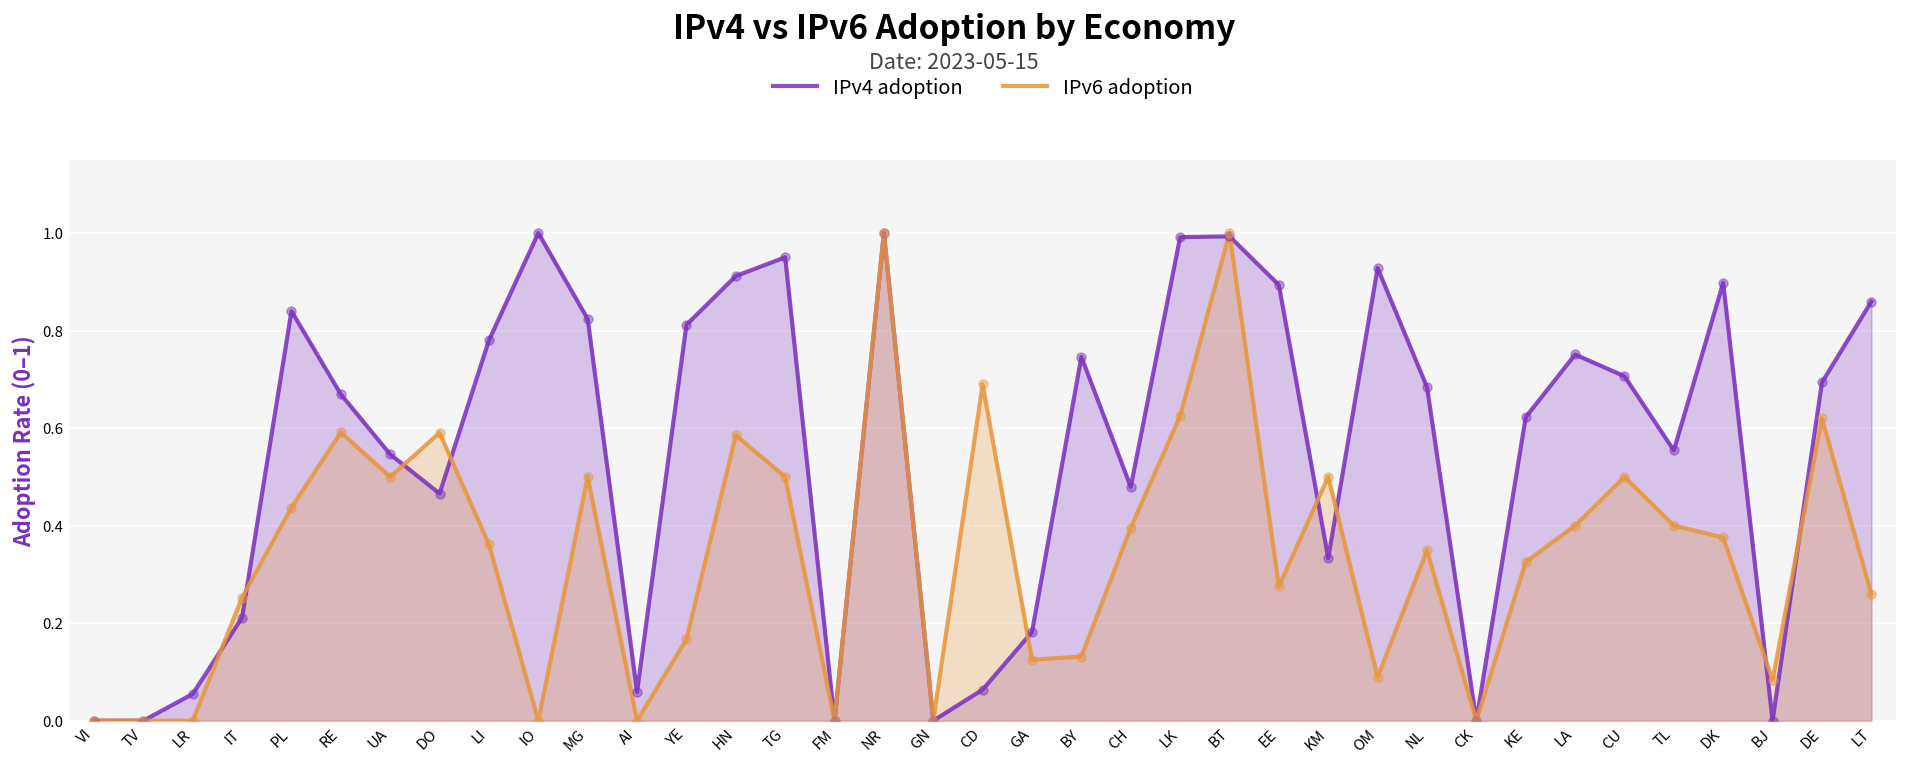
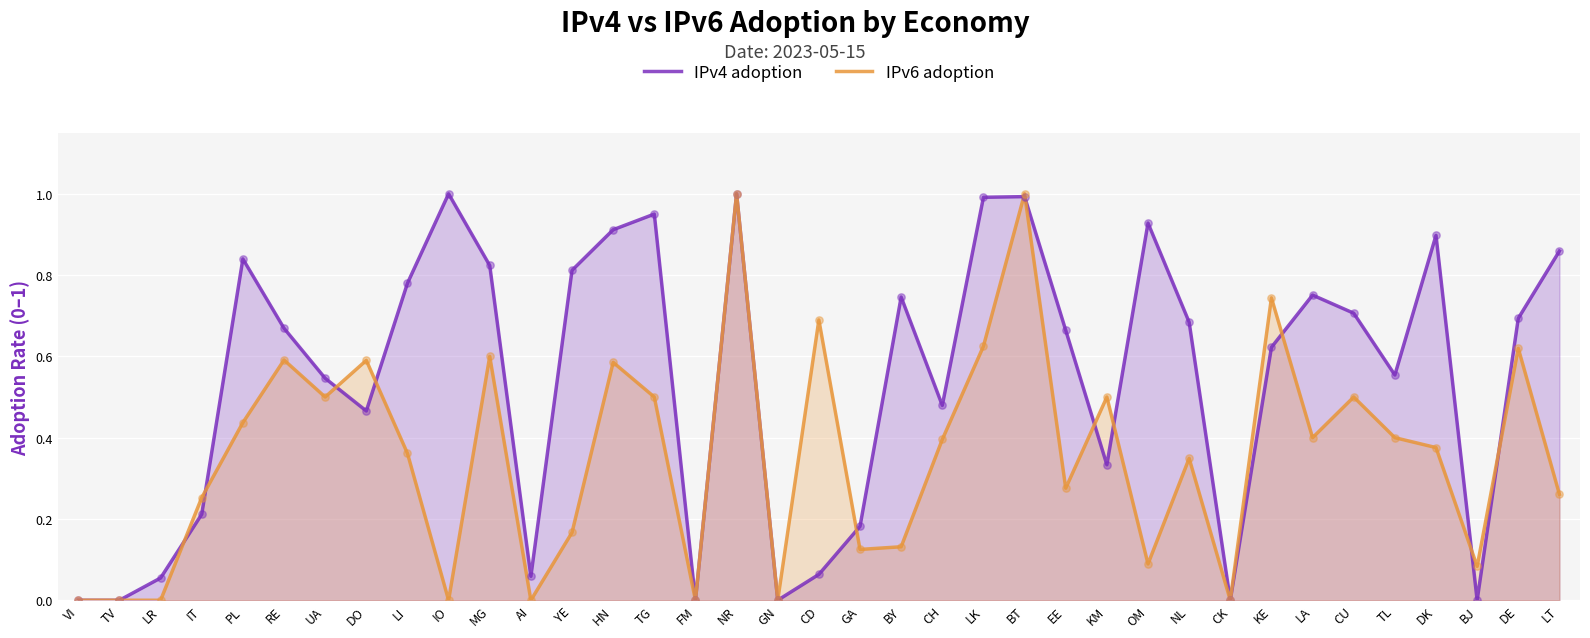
  {
    "IPv4 adoption": {
      "LR": 0.05,
      "IT": 0.21,
      "PL": 0.84,
      "RE": 0.67,
      "UA": 0.55,
      "DO": 0.47,
      "LI": 0.78,
      "IO": 1.00,
      "MG": 0.82,
      "AI": 0.06,
      "YE": 0.81,
      "HN": 0.91,
      "TG": 0.95,
      "CD": 0.06,
      "GA": 0.18,
      "BY": 0.75,
      "CH": 0.48,
      "LK": 0.99,
      "BT": 0.99,
-     "EE": 0.89,
+     "EE": 0.66,
      "KM": 0.33,
      "OM": 0.93,
      "NL": 0.68,
      "KE": 0.62,
      "LA": 0.75,
      "CU": 0.71,
      "TL": 0.55,
      "DK": 0.90,
      "BJ": 0.00,
      "DE": 0.69,
      "LT": 0.86
    },
    "IPv6 adoption": {
      "LR": 0.00,
      "IT": 0.25,
      "PL": 0.44,
      "RE": 0.59,
      "UA": 0.50,
      "DO": 0.59,
      "LI": 0.36,
      "IO": 0.00,
-     "MG": 0.5,
+     "MG": 0.6,
      "AI": 0.00,
      "YE": 0.17,
      "HN": 0.59,
      "TG": 0.50,
      "CD": 0.69,
      "GA": 0.13,
      "BY": 0.13,
      "CH": 0.40,
      "LK": 0.63,
      "BT": 1.00,
      "EE": 0.28,
      "KM": 0.50,
      "OM": 0.09,
      "NL": 0.35,
-     "KE": 0.33,
+     "KE": 0.74,
      "LA": 0.40,
      "CU": 0.50,
      "TL": 0.40,
      "DK": 0.38,
      "BJ": 0.08,
      "DE": 0.62,
      "LT": 0.26
    }
  }
